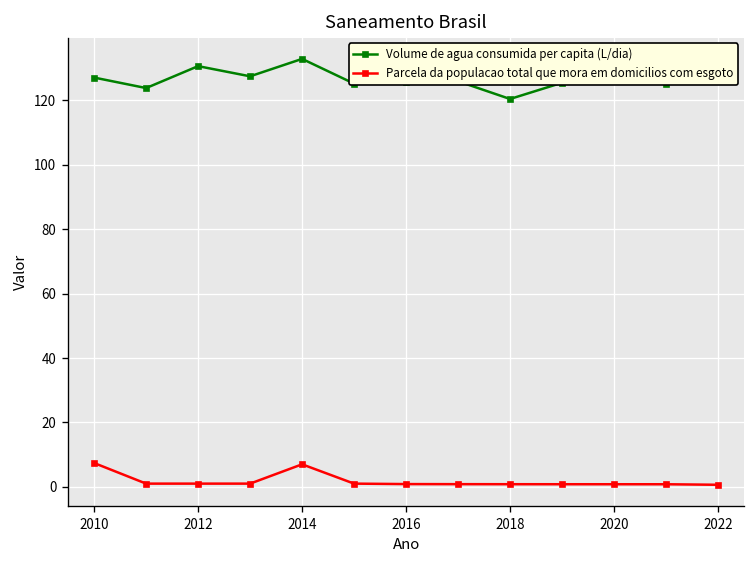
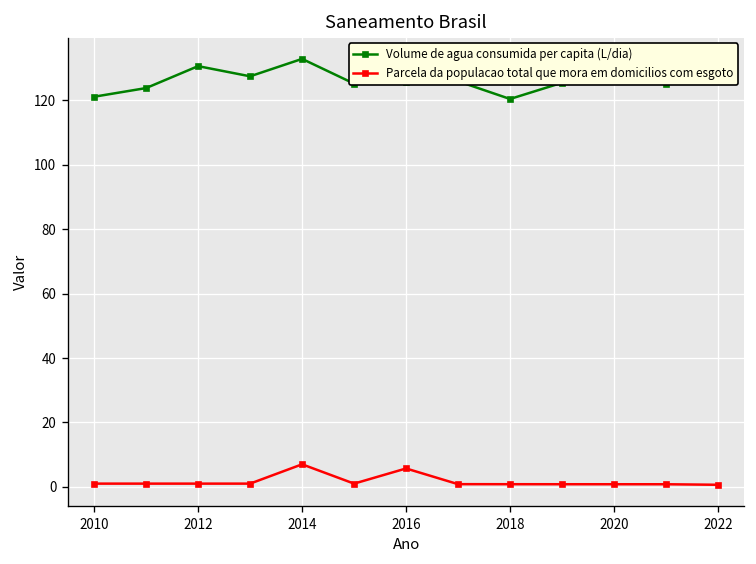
  {
    "Volume de agua consumida per capita (L/dia)": {
-     "2010": 127,
+     "2010": 121,
      "2012": 131,
      "2014": 133,
      "2018": 120
    },
    "Parcela da populacao total que mora em domicilios com esgoto": {
-     "2010": 7,
+     "2010": 1,
      "2012": 1,
      "2014": 7,
-     "2016": 1,
+     "2016": 6,
      "2018": 1,
      "2020": 1,
      "2022": 1
    }
  }
